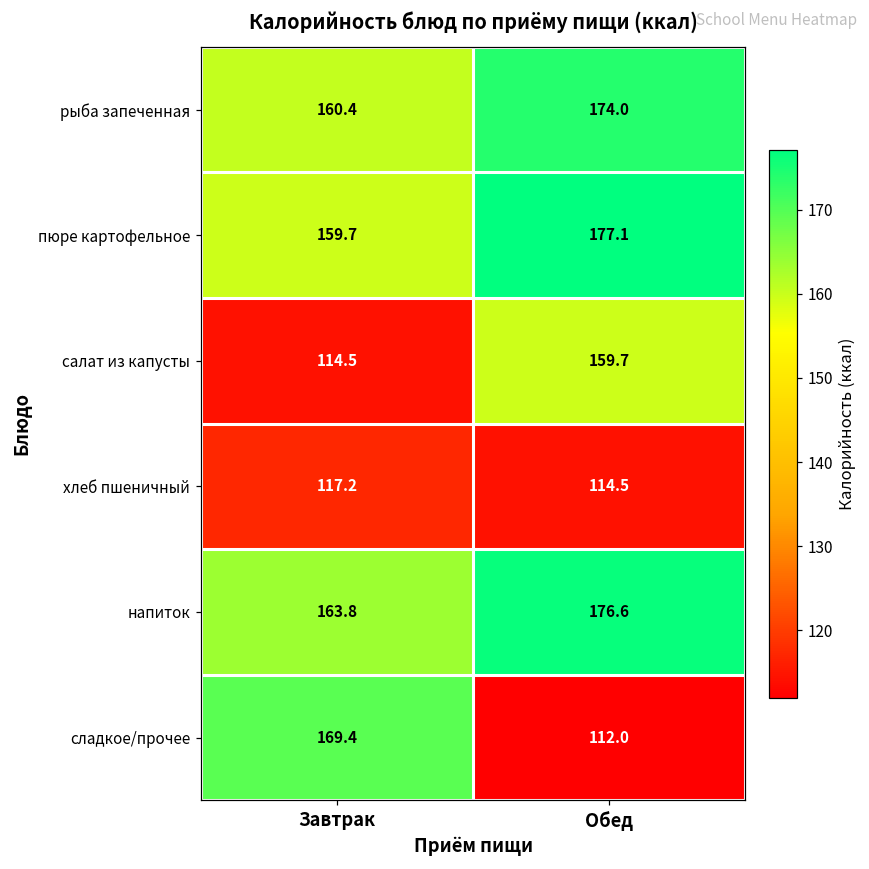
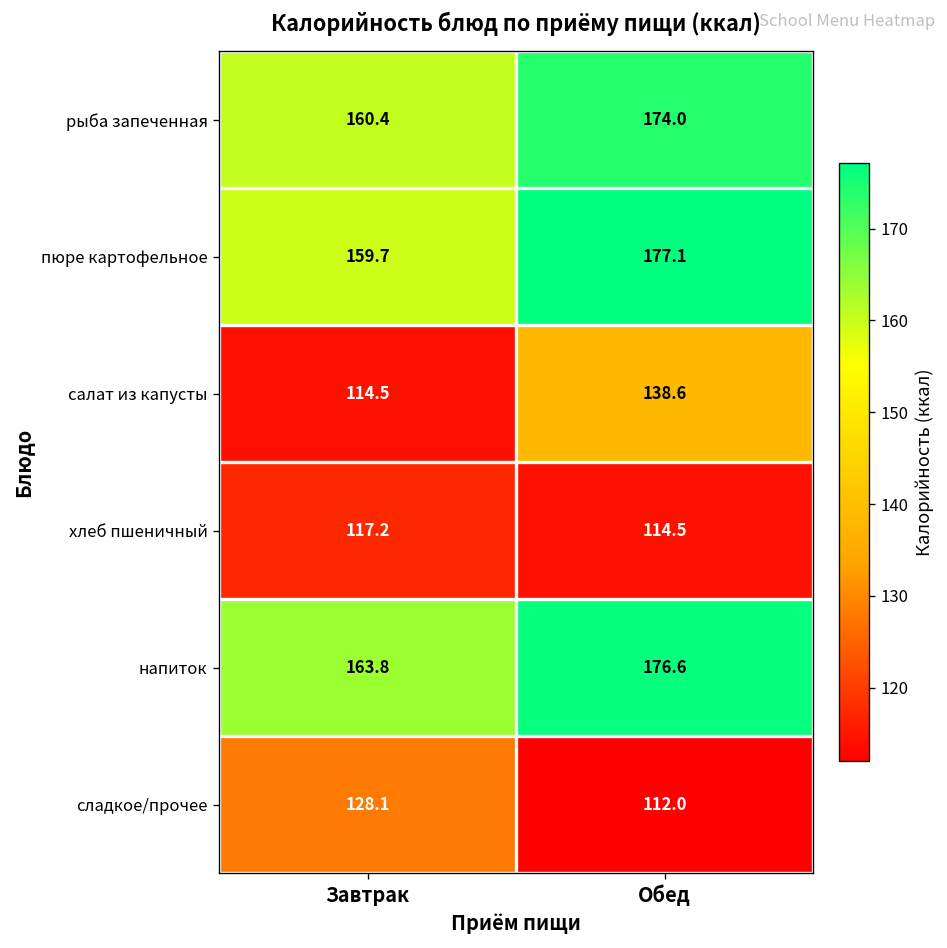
  {
    "рыба запеченная": {
      "Завтрак": 160.4,
      "Обед": 174.0
    },
    "пюре картофельное": {
      "Завтрак": 159.7,
      "Обед": 177.1
    },
    "салат из капусты": {
      "Завтрак": 114.5,
-     "Обед": 159.7
+     "Обед": 138.6
    },
    "хлеб пшеничный": {
      "Завтрак": 117.2,
      "Обед": 114.5
    },
    "напиток": {
      "Завтрак": 163.8,
      "Обед": 176.6
    },
    "сладкое/прочее": {
-     "Завтрак": 169.4,
+     "Завтрак": 128.1,
      "Обед": 112.0
    }
  }
